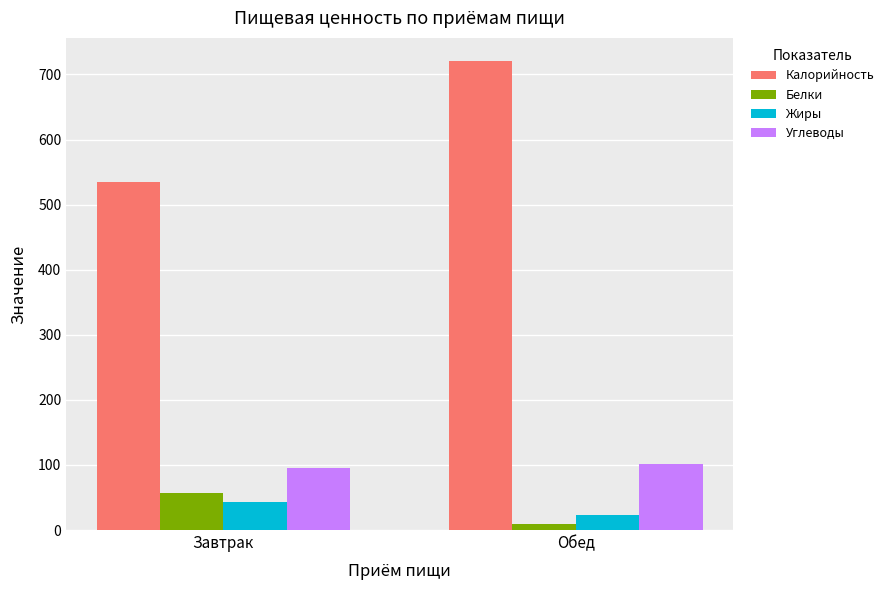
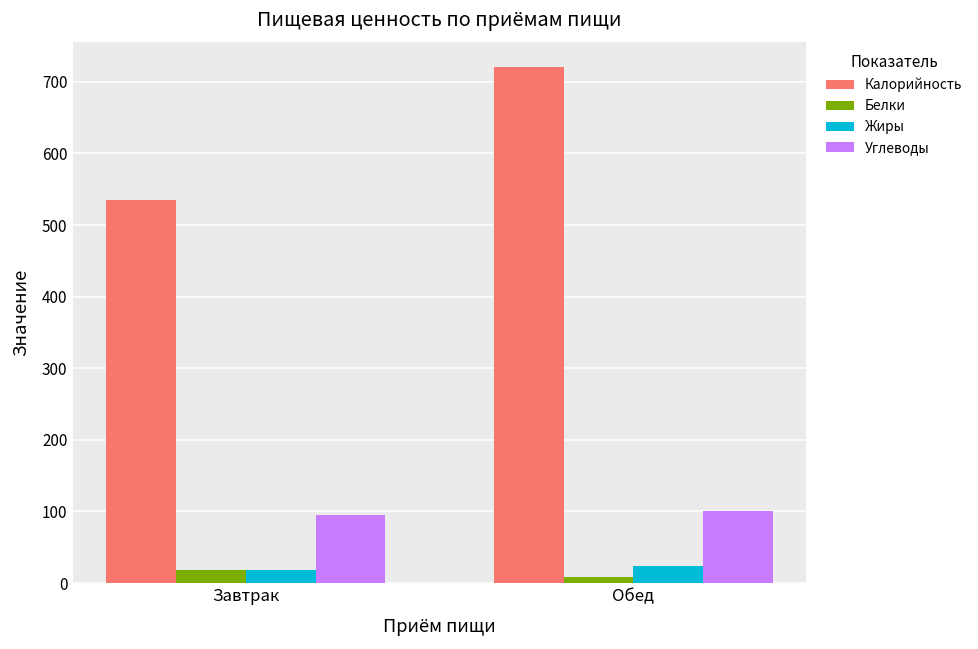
  {
    "Калорийность": {
      "Завтрак": 540,
      "Обед": 720
    },
    "Белки": {
-     "Завтрак": 60,
+     "Завтрак": 20,
      "Обед": 10
    },
    "Жиры": {
-     "Завтрак": 40,
+     "Завтрак": 20,
      "Обед": 20
    },
    "Углеводы": {
      "Завтрак": 90,
      "Обед": 100
    }
  }
